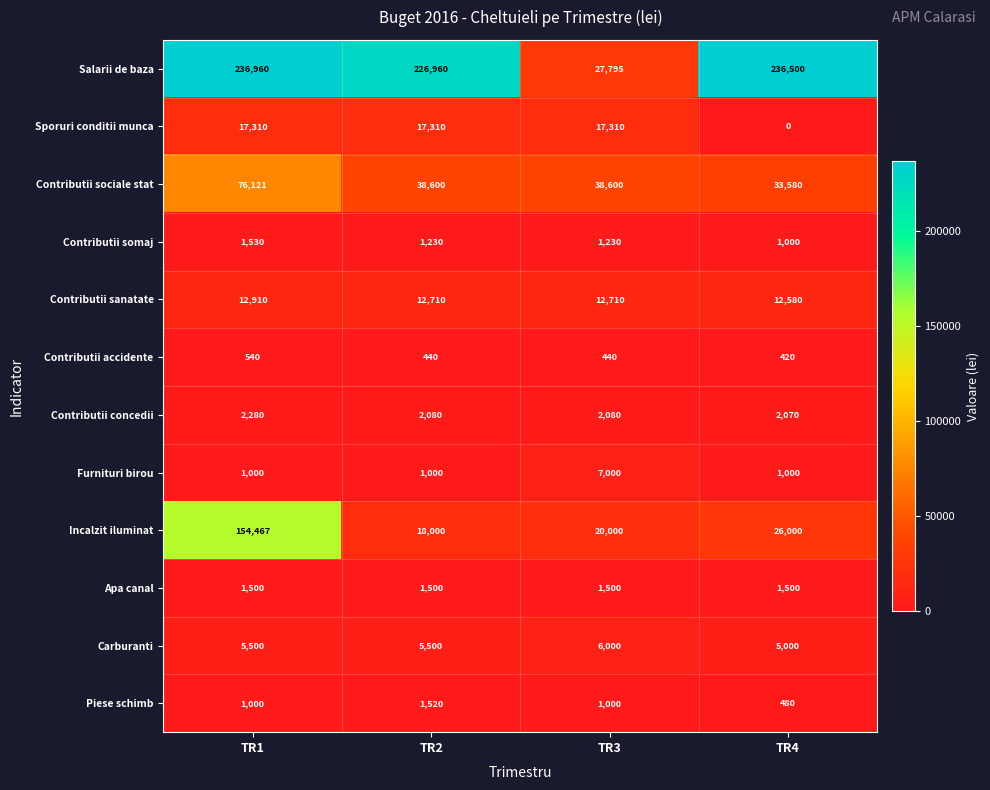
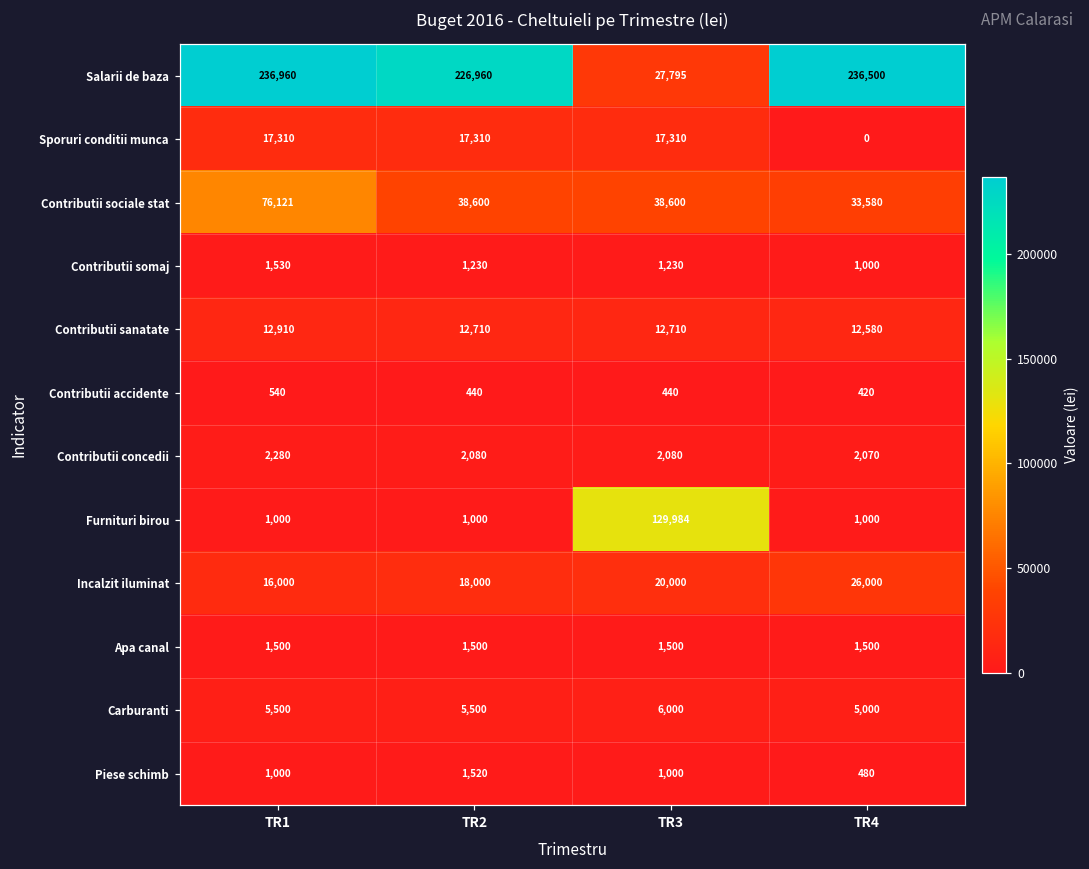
  {
    "Salarii de baza": {
      "TR1": "236,960",
      "TR2": "226,960",
      "TR3": "27,795",
      "TR4": "236,500"
    },
    "Sporuri conditii munca": {
      "TR1": "17,310",
      "TR2": "17,310",
      "TR3": "17,310",
      "TR4": "0"
    },
    "Contributii sociale stat": {
      "TR1": "76,121",
      "TR2": "38,600",
      "TR3": "38,600",
      "TR4": "33,580"
    },
    "Contributii somaj": {
      "TR1": "1,530",
      "TR2": "1,230",
      "TR3": "1,230",
      "TR4": "1,000"
    },
    "Contributii sanatate": {
      "TR1": "12,910",
      "TR2": "12,710",
      "TR3": "12,710",
      "TR4": "12,580"
    },
    "Contributii accidente": {
      "TR1": "540",
      "TR2": "440",
      "TR3": "440",
      "TR4": "420"
    },
    "Contributii concedii": {
      "TR1": "2,280",
      "TR2": "2,080",
      "TR3": "2,080",
      "TR4": "2,070"
    },
    "Furnituri birou": {
      "TR1": "1,000",
      "TR2": "1,000",
-     "TR3": "7,000",
+     "TR3": "129,984",
      "TR4": "1,000"
    },
    "Incalzit iluminat": {
-     "TR1": "154,467",
+     "TR1": "16,000",
      "TR2": "18,000",
      "TR3": "20,000",
      "TR4": "26,000"
    },
    "Apa canal": {
      "TR1": "1,500",
      "TR2": "1,500",
      "TR3": "1,500",
      "TR4": "1,500"
    },
    "Carburanti": {
      "TR1": "5,500",
      "TR2": "5,500",
      "TR3": "6,000",
      "TR4": "5,000"
    },
    "Piese schimb": {
      "TR1": "1,000",
      "TR2": "1,520",
      "TR3": "1,000",
      "TR4": "480"
    }
  }
